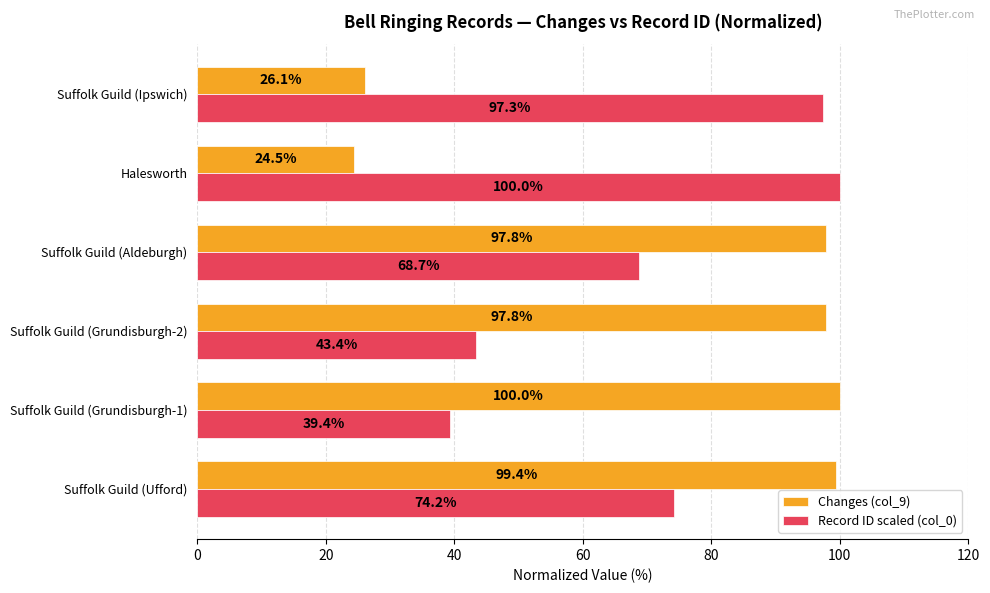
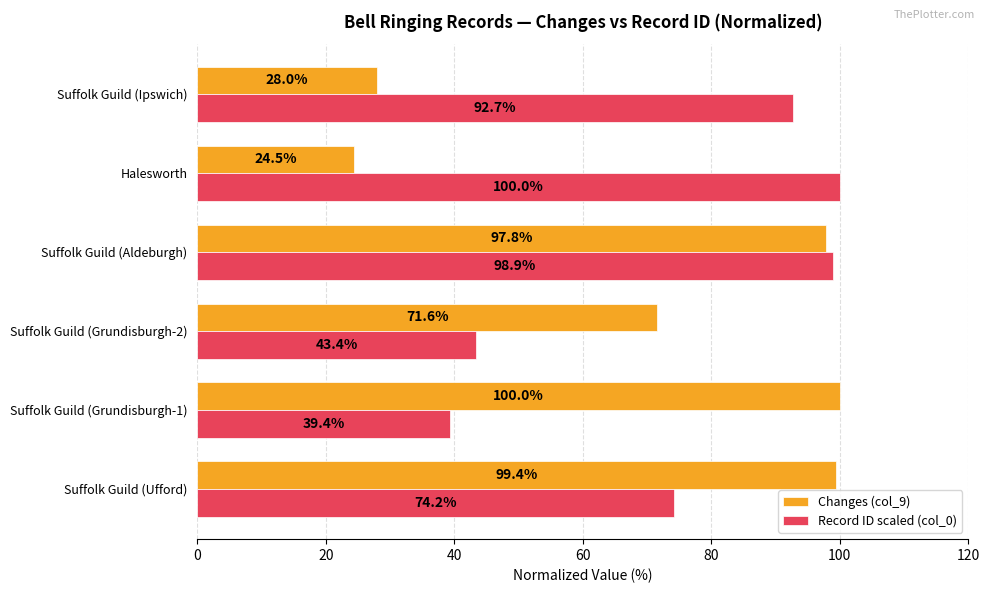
  {
    "Changes (col_9)": {
-     "Suffolk Guild (Ipswich)": "26.1%",
+     "Suffolk Guild (Ipswich)": "28.0%",
      "Halesworth": "24.5%",
      "Suffolk Guild (Aldeburgh)": "97.8%",
-     "Suffolk Guild (Grundisburgh-2)": "97.8%",
+     "Suffolk Guild (Grundisburgh-2)": "71.6%",
      "Suffolk Guild (Grundisburgh-1)": "100.0%",
      "Suffolk Guild (Ufford)": "99.4%"
    },
    "Record ID scaled (col_0)": {
-     "Suffolk Guild (Ipswich)": "97.3%",
+     "Suffolk Guild (Ipswich)": "92.7%",
      "Halesworth": "100.0%",
-     "Suffolk Guild (Aldeburgh)": "68.7%",
+     "Suffolk Guild (Aldeburgh)": "98.9%",
      "Suffolk Guild (Grundisburgh-2)": "43.4%",
      "Suffolk Guild (Grundisburgh-1)": "39.4%",
      "Suffolk Guild (Ufford)": "74.2%"
    }
  }
